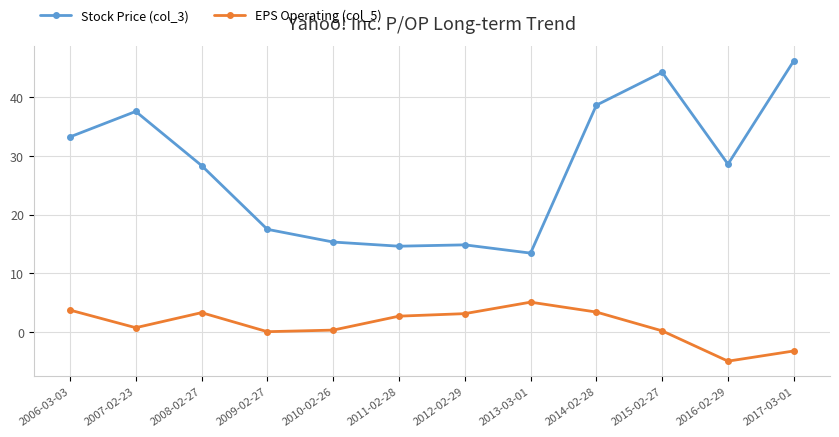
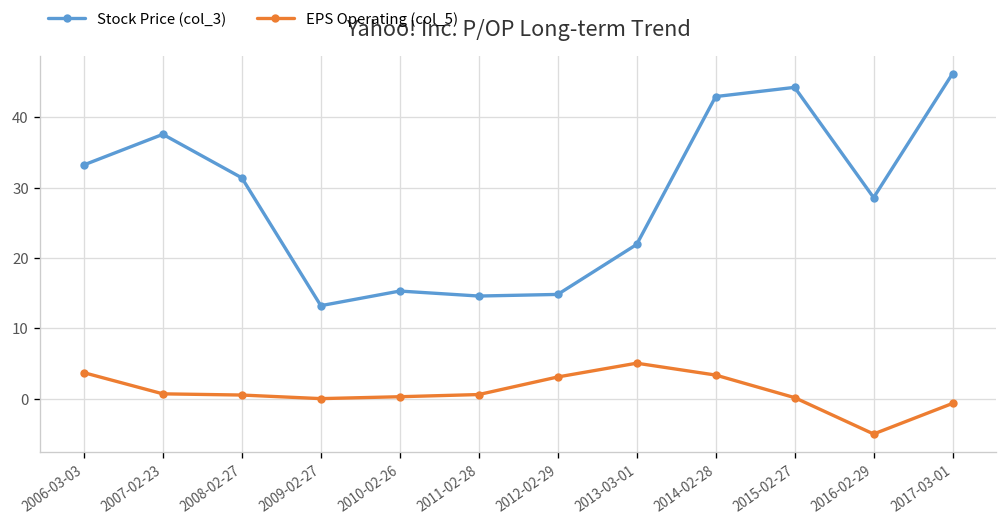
  {
    "Stock Price (col_3)": {
      "2006-03-03": 33,
      "2007-02-23": 38,
-     "2008-02-27": 28,
-     "2009-02-27": 17,
+     "2008-02-27": 31,
+     "2009-02-27": 13,
      "2010-02-26": 15,
      "2011-02-28": 15,
      "2012-02-29": 15,
-     "2013-03-01": 13,
-     "2014-02-28": 39,
+     "2013-03-01": 22,
+     "2014-02-28": 43,
      "2015-02-27": 44,
      "2016-02-29": 29,
      "2017-03-01": 46
    },
    "EPS Operating (col_5)": {
      "2006-03-03": 4,
      "2007-02-23": 1,
-     "2008-02-27": 3,
+     "2008-02-27": 1,
      "2009-02-27": 0,
      "2010-02-26": 0,
-     "2011-02-28": 3,
+     "2011-02-28": 1,
      "2012-02-29": 3,
      "2013-03-01": 5,
      "2014-02-28": 3,
      "2015-02-27": 0,
      "2016-02-29": -5,
-     "2017-03-01": -3
+     "2017-03-01": -1
    }
  }
